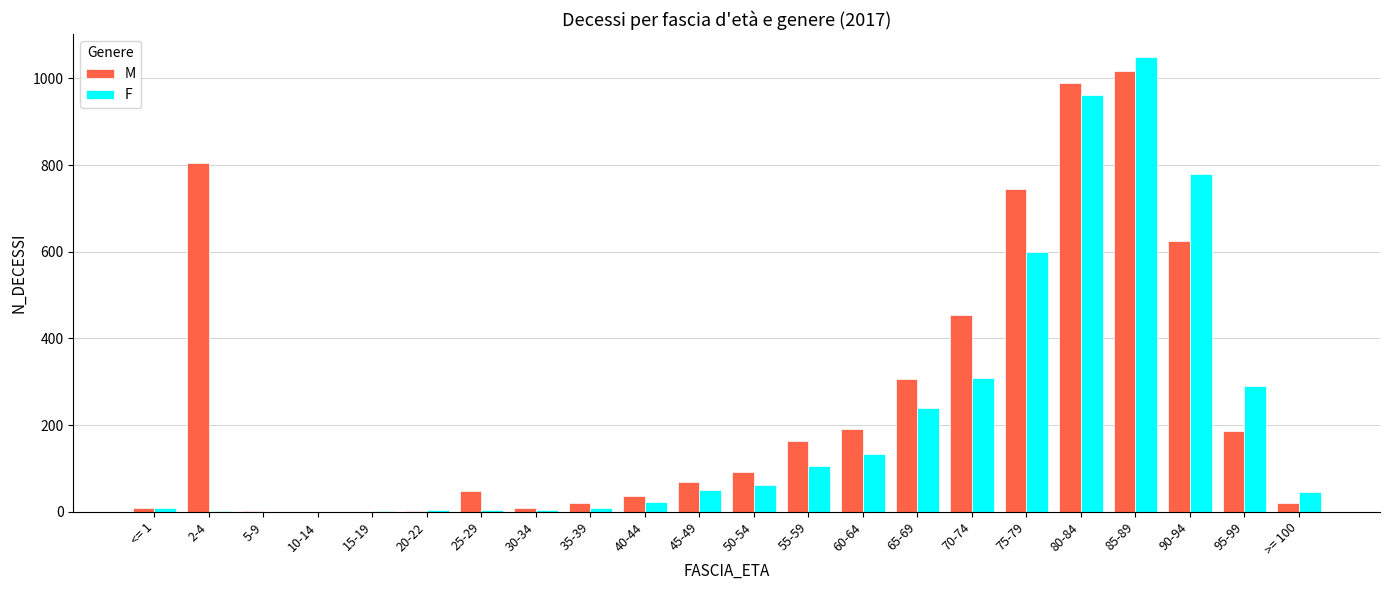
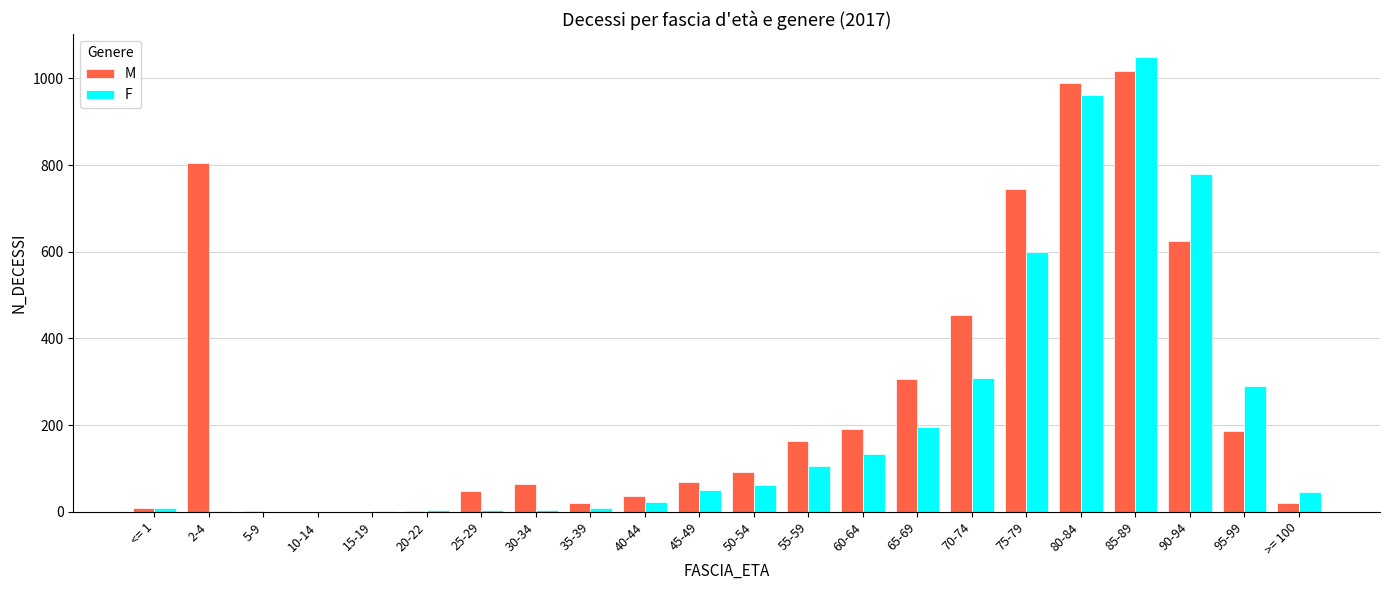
  {
    "M": {
      "<= 1": 10,
      "2-4": 810,
      "10-14": 0,
      "15-19": 0,
      "25-29": 50,
-     "30-34": 10,
+     "30-34": 70,
      "35-39": 20,
      "40-44": 40,
      "45-49": 70,
      "50-54": 90,
      "55-59": 160,
      "60-64": 190,
      "65-69": 310,
      "70-74": 450,
      "75-79": 740,
      "80-84": 990,
      "85-89": 1020,
      "90-94": 630,
      "95-99": 190,
      ">= 100": 20
    },
    "F": {
      "<= 1": 10,
      "5-9": 0,
      "10-14": 0,
      "35-39": 10,
      "40-44": 20,
      "45-49": 50,
      "50-54": 60,
      "55-59": 110,
      "60-64": 130,
-     "65-69": 240,
+     "65-69": 200,
      "70-74": 310,
      "75-79": 600,
      "80-84": 960,
      "85-89": 1050,
      "90-94": 780,
      "95-99": 290,
      ">= 100": 50
    }
  }
